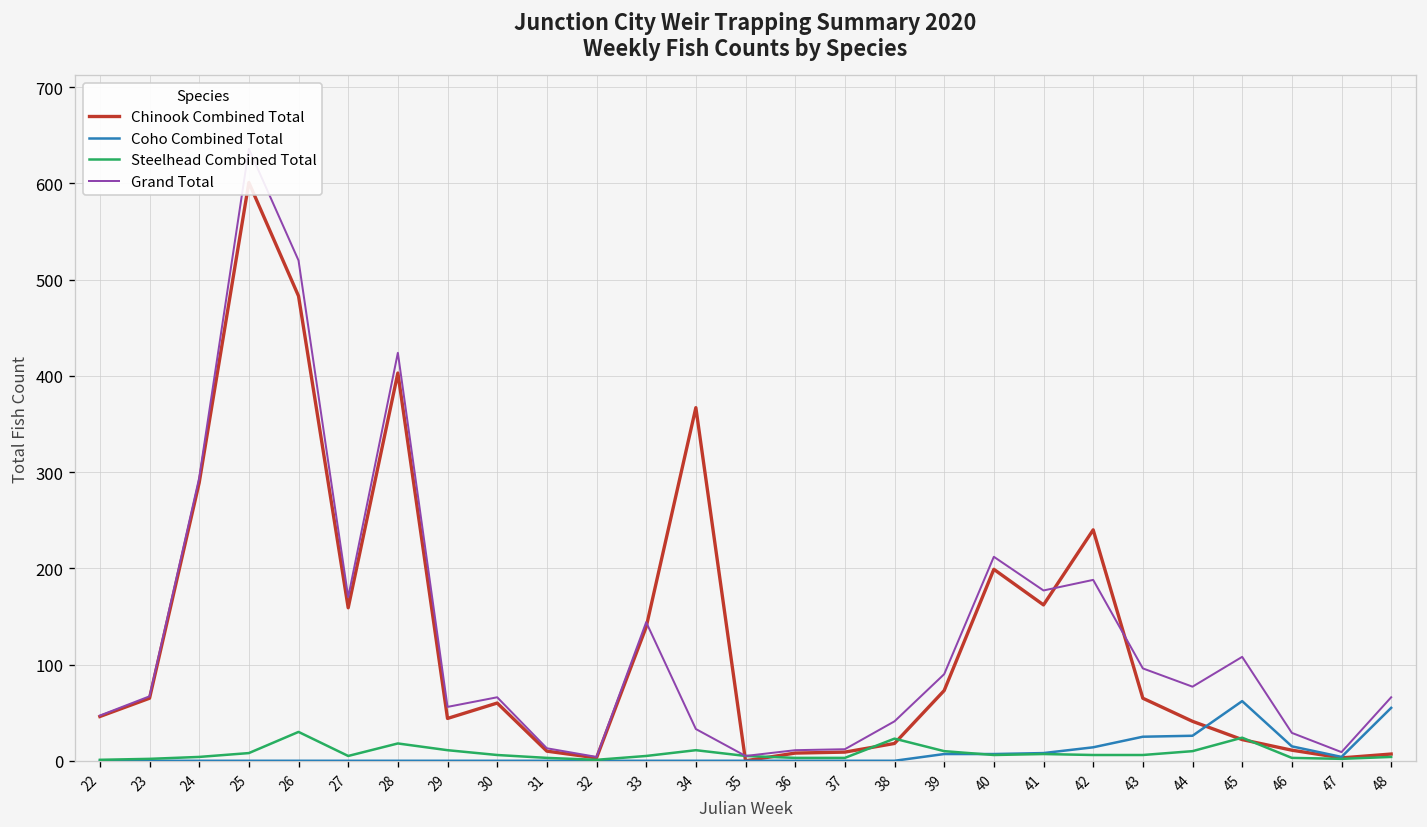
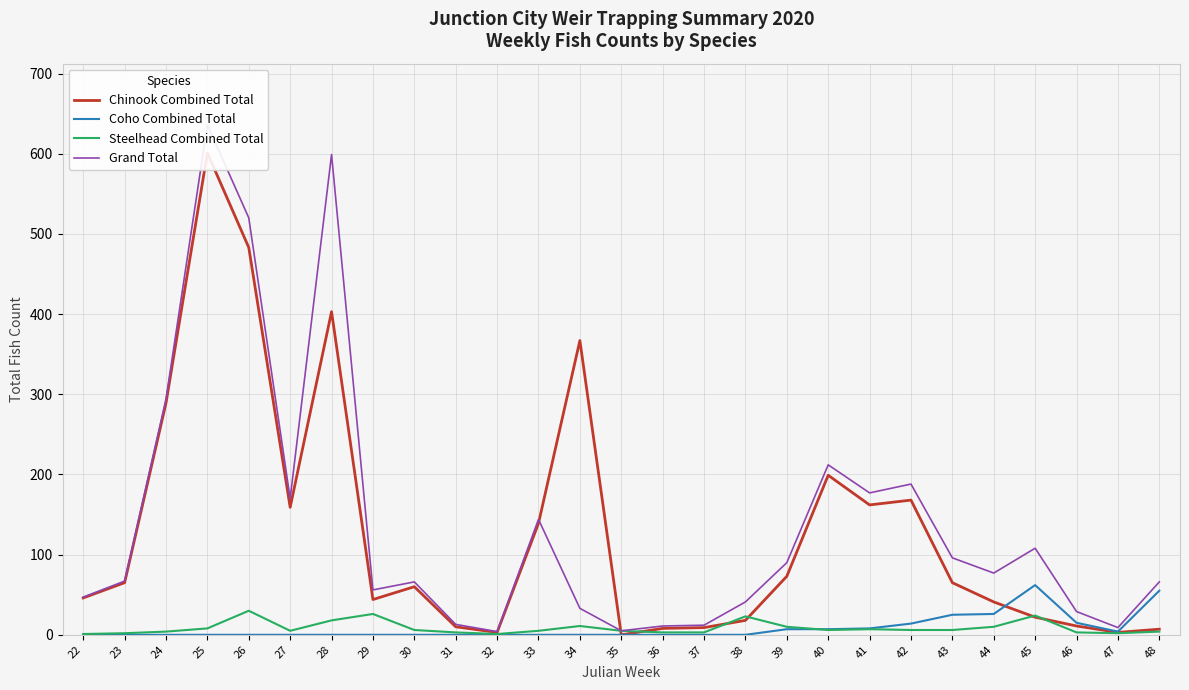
  {
    "Chinook Combined Total": {
      "24": 290,
      "26": 480,
      "27": 160,
      "28": 400,
      "29": 40,
      "30": 60,
      "33": 140,
      "34": 370,
      "38": 20,
      "39": 70,
      "40": 200,
      "41": 160,
-     "42": 240,
+     "42": 170,
      "43": 70,
      "44": 40,
      "46": 10
    },
    "Coho Combined Total": {
      "24": 0,
      "25": 0,
      "26": 0,
      "27": 0,
      "28": 0,
      "29": 0,
      "30": 0,
      "33": 0,
      "34": 0,
      "38": 0,
      "42": 10,
      "43": 30,
      "44": 30,
      "45": 60,
      "46": 20,
      "48": 60
    },
    "Steelhead Combined Total": {
      "24": 0,
      "25": 10,
      "26": 30,
      "27": 10,
      "28": 20,
-     "29": 10,
+     "29": 30,
      "30": 10,
      "33": 10,
      "34": 10,
      "38": 20,
      "42": 10,
      "43": 10,
      "44": 10,
      "46": 0
    },
    "Grand Total": {
      "24": 290,
      "26": 520,
      "27": 170,
-     "28": 420,
+     "28": 600,
      "29": 60,
      "30": 70,
      "33": 140,
      "34": 30,
      "38": 40,
      "39": 90,
      "40": 210,
      "41": 180,
      "42": 190,
      "43": 100,
      "44": 80,
      "45": 110,
      "46": 30,
      "47": 10,
      "48": 70
    }
  }
